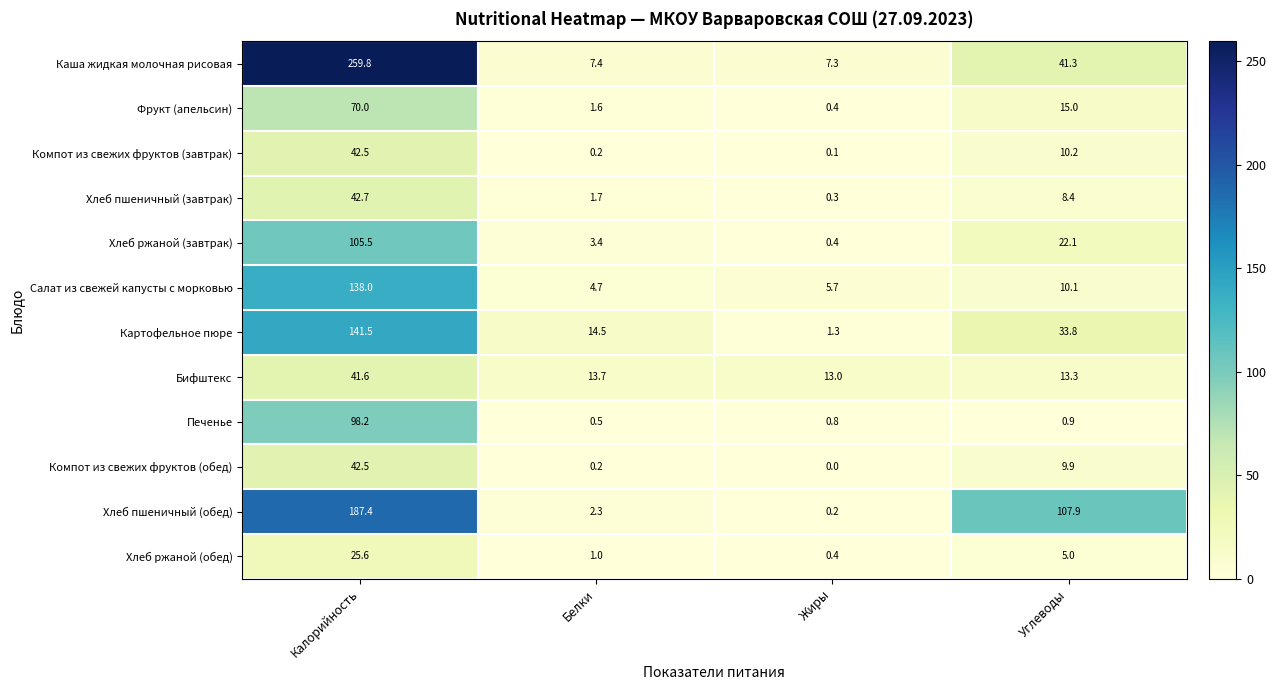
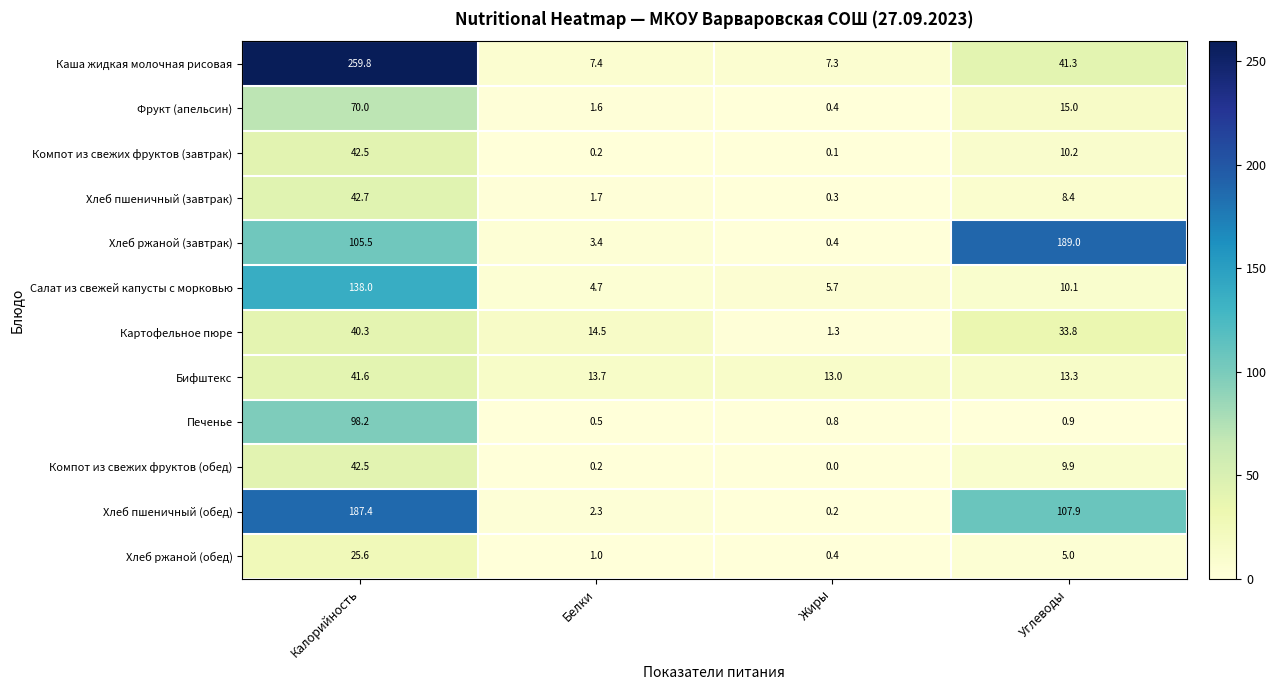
  {
    "Каша жидкая молочная рисовая": {
      "Калорийность": 259.8,
      "Белки": 7.4,
      "Жиры": 7.3,
      "Углеводы": 41.3
    },
    "Фрукт (апельсин)": {
      "Калорийность": 70.0,
      "Белки": 1.6,
      "Жиры": 0.4,
      "Углеводы": 15.0
    },
    "Компот из свежих фруктов (завтрак)": {
      "Калорийность": 42.5,
      "Белки": 0.2,
      "Жиры": 0.1,
      "Углеводы": 10.2
    },
    "Хлеб пшеничный (завтрак)": {
      "Калорийность": 42.7,
      "Белки": 1.7,
      "Жиры": 0.3,
      "Углеводы": 8.4
    },
    "Хлеб ржаной (завтрак)": {
      "Калорийность": 105.5,
      "Белки": 3.4,
      "Жиры": 0.4,
-     "Углеводы": 22.1
+     "Углеводы": 189.0
    },
    "Салат из свежей капусты с морковью": {
      "Калорийность": 138.0,
      "Белки": 4.7,
      "Жиры": 5.7,
      "Углеводы": 10.1
    },
    "Картофельное пюре": {
-     "Калорийность": 141.5,
+     "Калорийность": 40.3,
      "Белки": 14.5,
      "Жиры": 1.3,
      "Углеводы": 33.8
    },
    "Бифштекс": {
      "Калорийность": 41.6,
      "Белки": 13.7,
      "Жиры": 13.0,
      "Углеводы": 13.3
    },
    "Печенье": {
      "Калорийность": 98.2,
      "Белки": 0.5,
      "Жиры": 0.8,
      "Углеводы": 0.9
    },
    "Компот из свежих фруктов (обед)": {
      "Калорийность": 42.5,
      "Белки": 0.2,
      "Жиры": 0.0,
      "Углеводы": 9.9
    },
    "Хлеб пшеничный (обед)": {
      "Калорийность": 187.4,
      "Белки": 2.3,
      "Жиры": 0.2,
      "Углеводы": 107.9
    },
    "Хлеб ржаной (обед)": {
      "Калорийность": 25.6,
      "Белки": 1.0,
      "Жиры": 0.4,
      "Углеводы": 5.0
    }
  }
